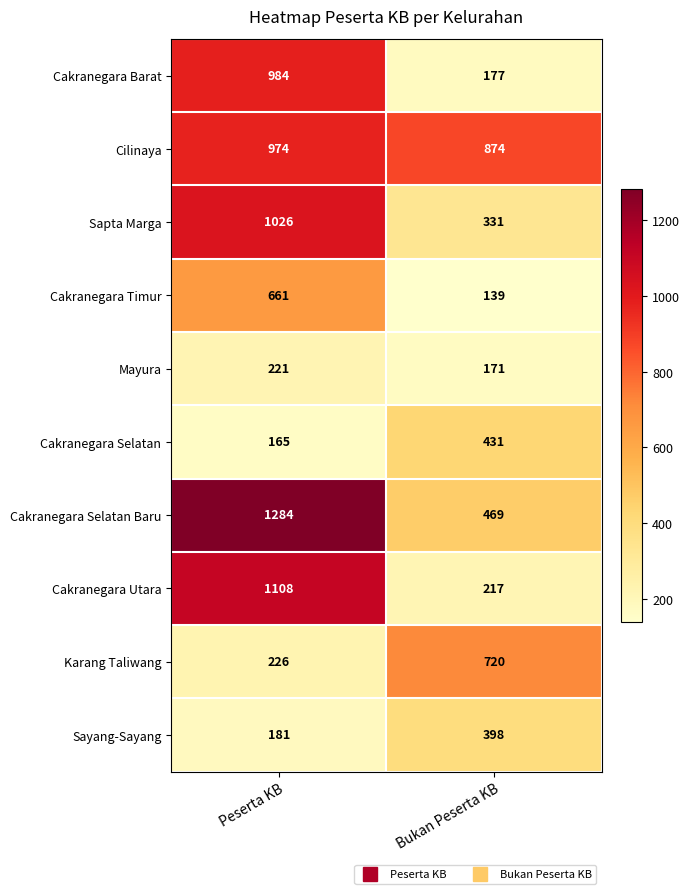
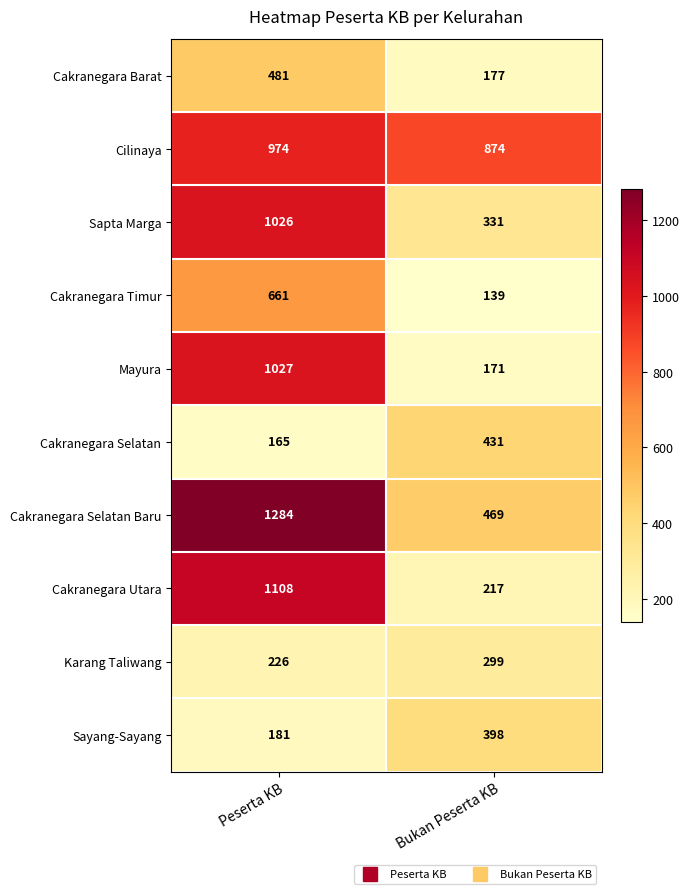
  {
    "Cakranegara Barat": {
-     "Peserta KB": 984,
+     "Peserta KB": 481,
      "Bukan Peserta KB": 177
    },
    "Cilinaya": {
      "Peserta KB": 974,
      "Bukan Peserta KB": 874
    },
    "Sapta Marga": {
      "Peserta KB": 1026,
      "Bukan Peserta KB": 331
    },
    "Cakranegara Timur": {
      "Peserta KB": 661,
      "Bukan Peserta KB": 139
    },
    "Mayura": {
-     "Peserta KB": 221,
+     "Peserta KB": 1027,
      "Bukan Peserta KB": 171
    },
    "Cakranegara Selatan": {
      "Peserta KB": 165,
      "Bukan Peserta KB": 431
    },
    "Cakranegara Selatan Baru": {
      "Peserta KB": 1284,
      "Bukan Peserta KB": 469
    },
    "Cakranegara Utara": {
      "Peserta KB": 1108,
      "Bukan Peserta KB": 217
    },
    "Karang Taliwang": {
      "Peserta KB": 226,
-     "Bukan Peserta KB": 720
+     "Bukan Peserta KB": 299
    },
    "Sayang-Sayang": {
      "Peserta KB": 181,
      "Bukan Peserta KB": 398
    }
  }
